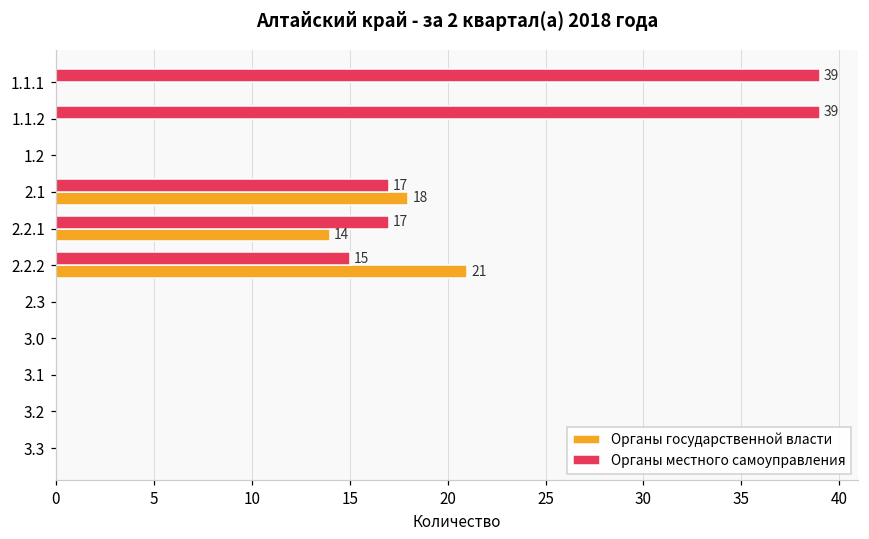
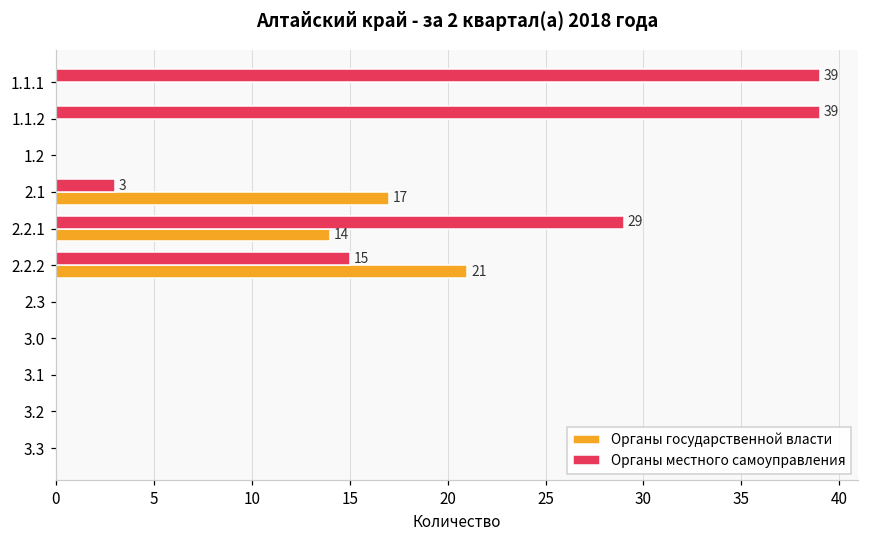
  {
    "Органы государственной власти": {
-     "2.1": 18,
+     "2.1": 17,
      "2.2.1": 14,
      "2.2.2": 21
    },
    "Органы местного самоуправления": {
      "1.1.1": 39,
      "1.1.2": 39,
-     "2.1": 17,
-     "2.2.1": 17,
+     "2.1": 3,
+     "2.2.1": 29,
      "2.2.2": 15
    }
  }
